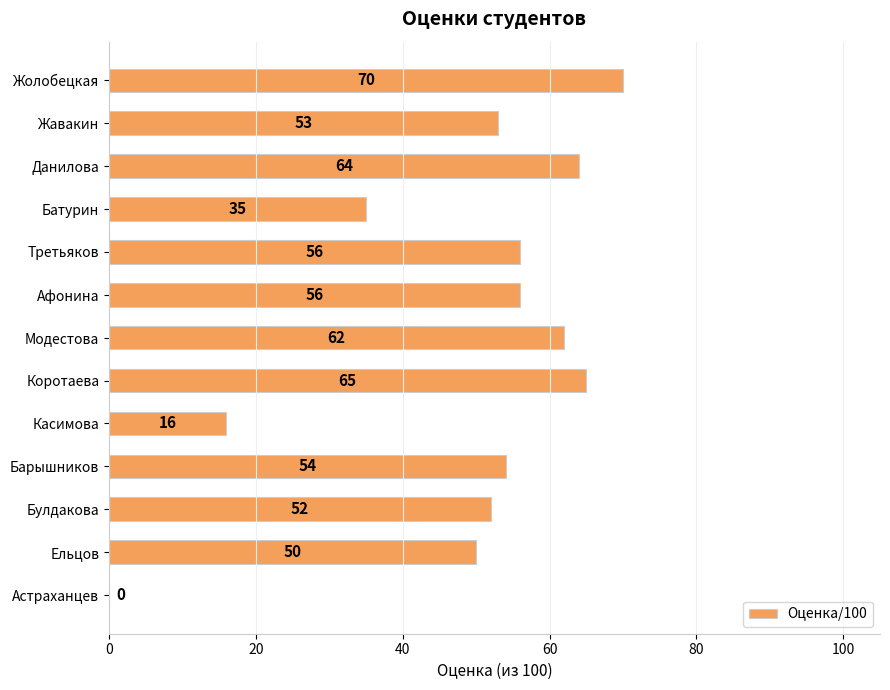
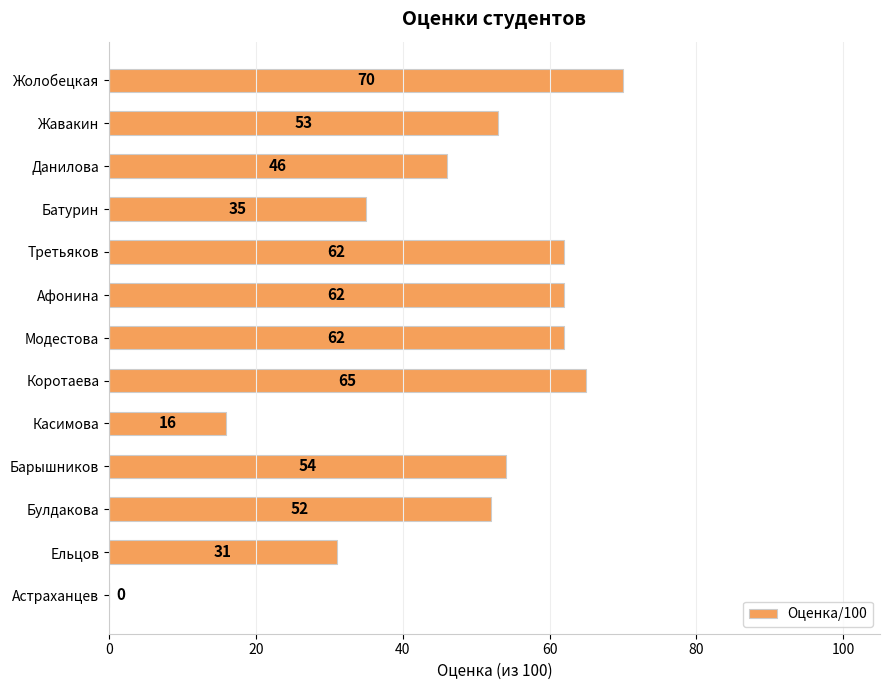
  {
    "Жолобецкая": 70,
    "Жавакин": 53,
-   "Данилова": 64,
+   "Данилова": 46,
    "Батурин": 35,
-   "Третьяков": 56,
-   "Афонина": 56,
+   "Третьяков": 62,
+   "Афонина": 62,
    "Модестова": 62,
    "Коротаева": 65,
    "Касимова": 16,
    "Барышников": 54,
    "Булдакова": 52,
-   "Ельцов": 50,
+   "Ельцов": 31,
    "Астраханцев": 0
  }
